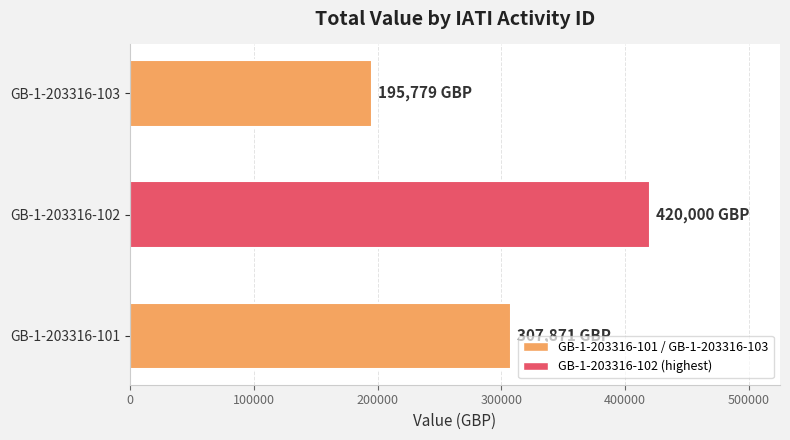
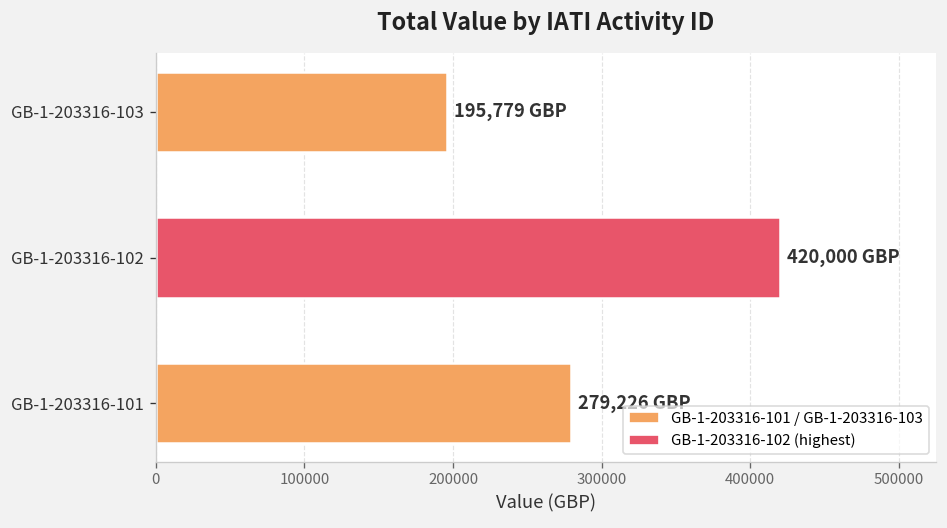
  {
-   "GB-1-203316-101": 308000
+   "GB-1-203316-101": 279000
  }
